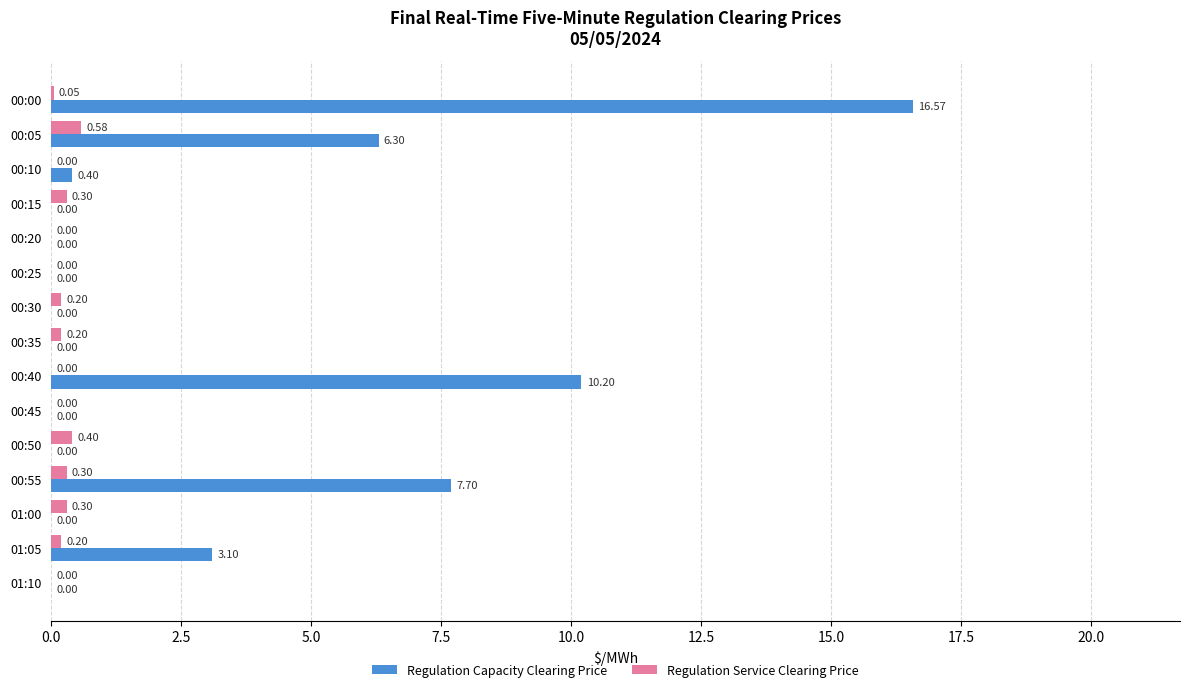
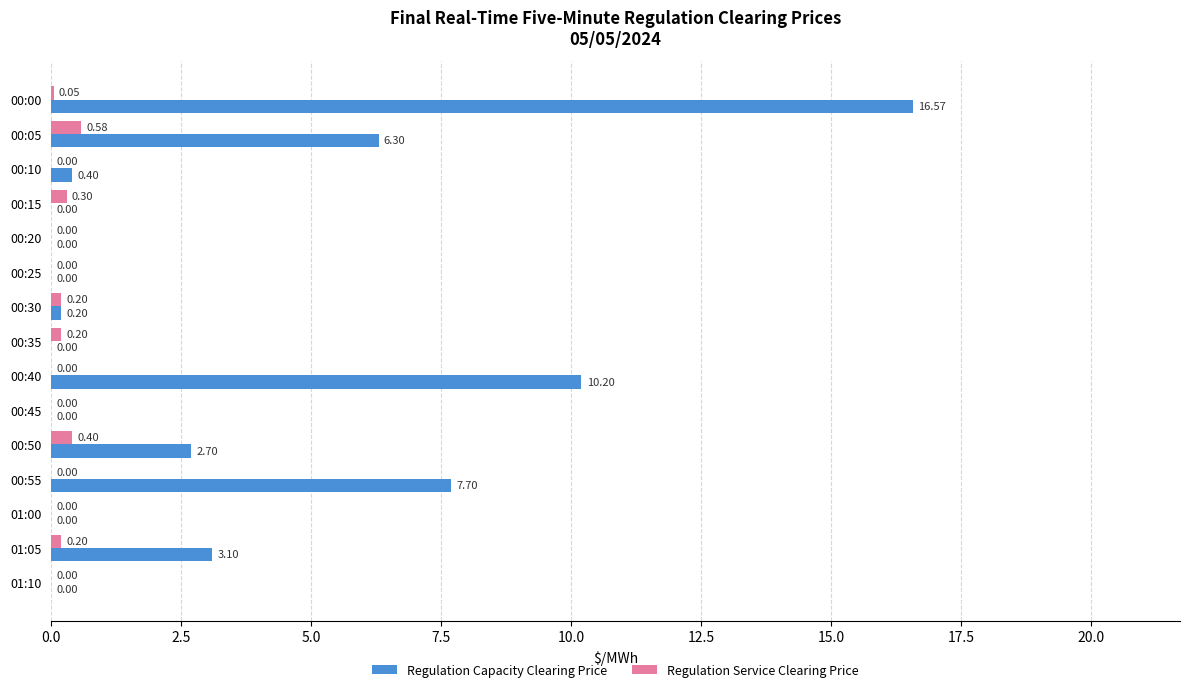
  {
    "Regulation Capacity Clearing Price": {
      "00:00": 16.57,
      "00:05": 6.30,
      "00:10": 0.40,
      "00:15": 0.00,
      "00:20": 0.00,
      "00:25": 0.00,
-     "00:30": 0.00,
+     "00:30": 0.20,
      "00:35": 0.00,
      "00:40": 10.20,
      "00:45": 0.00,
-     "00:50": 0.00,
+     "00:50": 2.70,
      "00:55": 7.70,
      "01:00": 0.00,
      "01:05": 3.10,
      "01:10": 0.00
    },
    "Regulation Service Clearing Price": {
      "00:00": 0.05,
      "00:05": 0.58,
      "00:10": 0.00,
      "00:15": 0.30,
      "00:20": 0.00,
      "00:25": 0.00,
      "00:30": 0.20,
      "00:35": 0.20,
      "00:40": 0.00,
      "00:45": 0.00,
      "00:50": 0.40,
-     "00:55": 0.30,
-     "01:00": 0.30,
+     "00:55": 0.00,
+     "01:00": 0.00,
      "01:05": 0.20,
      "01:10": 0.00
    }
  }
